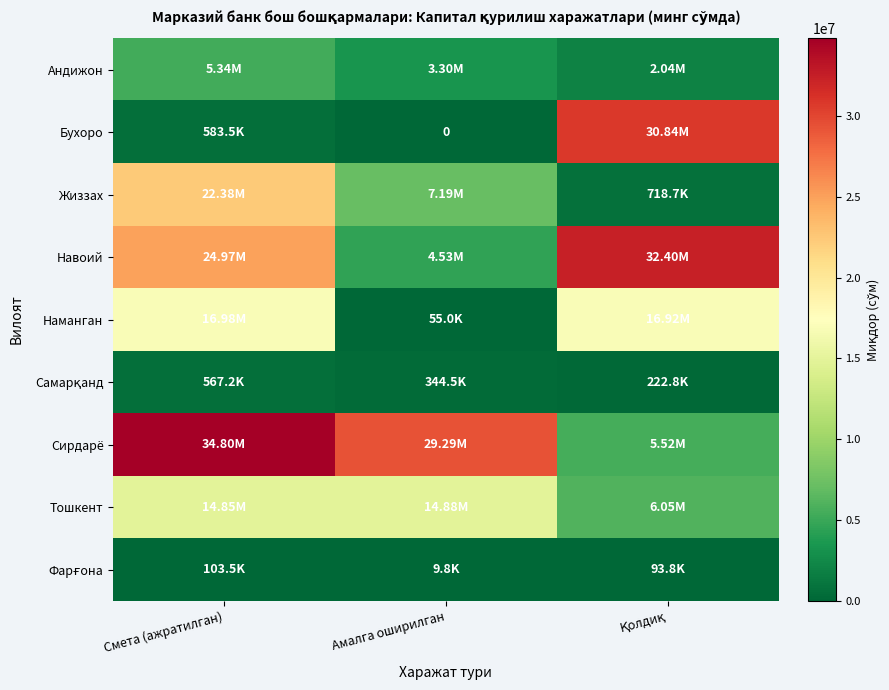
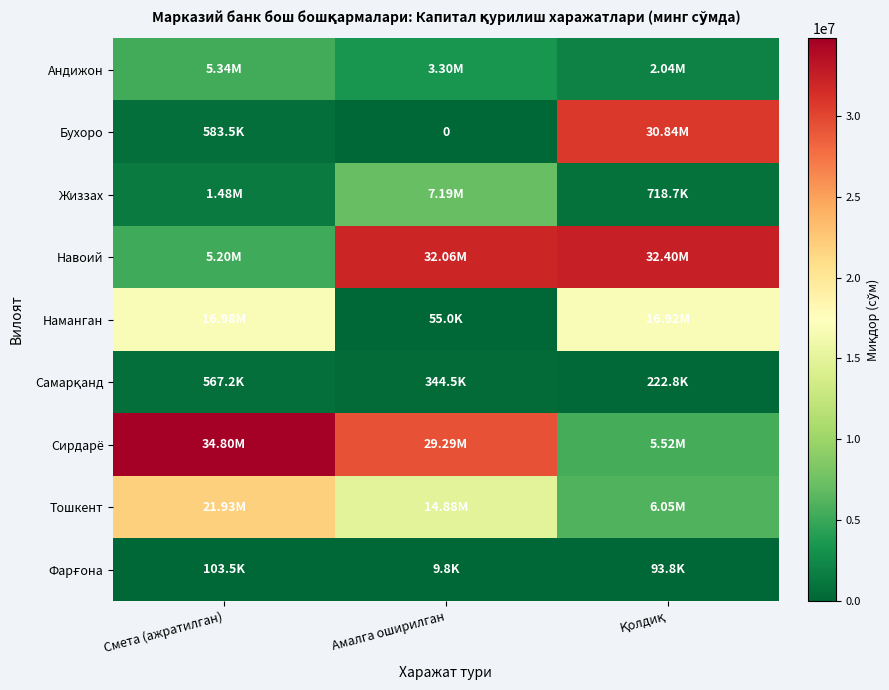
  {
    "Андижон": {
      "Смета (ажратилган)": "5.34M",
      "Амалга оширилган": "3.30M",
      "Қолдиқ": "2.04M"
    },
    "Бухоро": {
      "Смета (ажратилган)": "583.5K",
      "Амалга оширилган": "0",
      "Қолдиқ": "30.84M"
    },
    "Жиззах": {
-     "Смета (ажратилган)": "22.38M",
+     "Смета (ажратилган)": "1.48M",
      "Амалга оширилган": "7.19M",
      "Қолдиқ": "718.7K"
    },
    "Навоий": {
-     "Смета (ажратилган)": "24.97M",
-     "Амалга оширилган": "4.53M",
+     "Смета (ажратилган)": "5.20M",
+     "Амалга оширилган": "32.06M",
      "Қолдиқ": "32.40M"
    },
    "Наманган": {
      "Смета (ажратилган)": "16.98M",
      "Амалга оширилган": "55.0K",
      "Қолдиқ": "16.92M"
    },
    "Самарқанд": {
      "Смета (ажратилган)": "567.2K",
      "Амалга оширилган": "344.5K",
      "Қолдиқ": "222.8K"
    },
    "Сирдарё": {
      "Смета (ажратилган)": "34.80M",
      "Амалга оширилган": "29.29M",
      "Қолдиқ": "5.52M"
    },
    "Тошкент": {
-     "Смета (ажратилган)": "14.85M",
+     "Смета (ажратилган)": "21.93M",
      "Амалга оширилган": "14.88M",
      "Қолдиқ": "6.05M"
    },
    "Фарғона": {
      "Смета (ажратилган)": "103.5K",
      "Амалга оширилган": "9.8K",
      "Қолдиқ": "93.8K"
    }
  }
